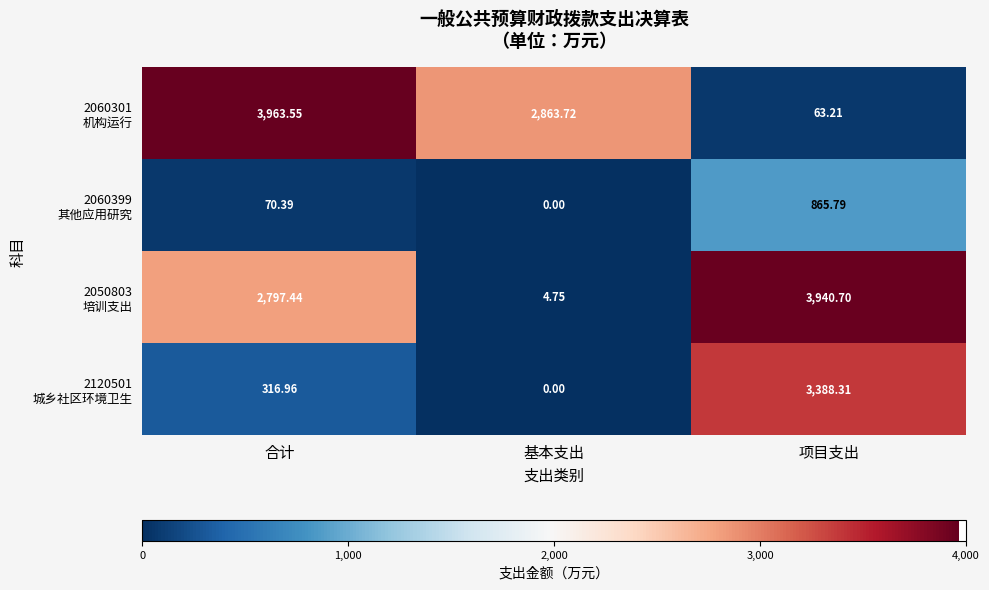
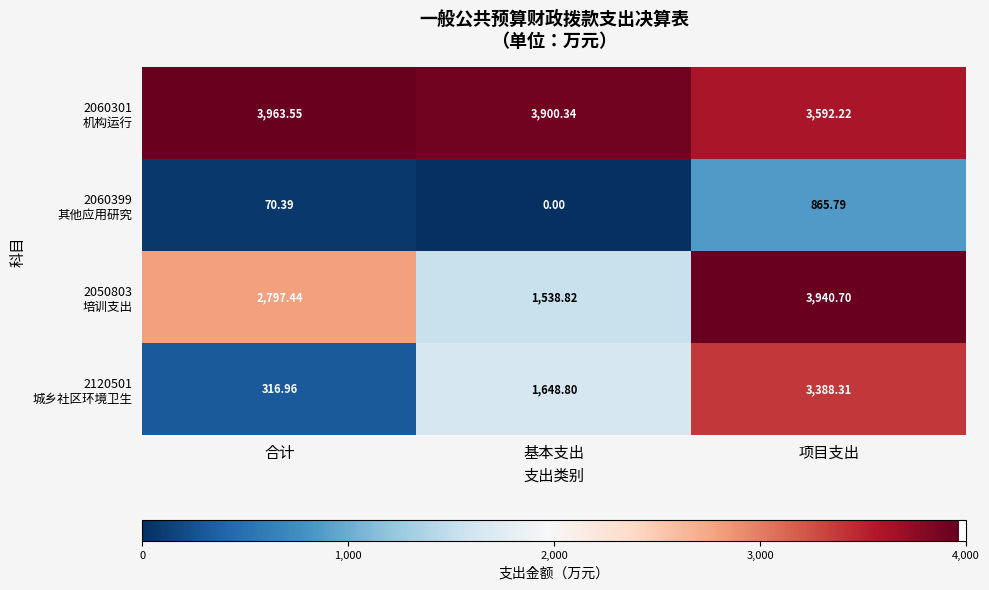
  {
    "2060301 机构运行": {
      "合计": "3,963.55",
-     "基本支出": "2,863.72",
-     "项目支出": "63.21"
+     "基本支出": "3,900.34",
+     "项目支出": "3,592.22"
    },
    "2060399 其他应用研究": {
      "合计": "70.39",
      "基本支出": "0.00",
      "项目支出": "865.79"
    },
    "2050803 培训支出": {
      "合计": "2,797.44",
-     "基本支出": "4.75",
+     "基本支出": "1,538.82",
      "项目支出": "3,940.70"
    },
    "2120501 城乡社区环境卫生": {
      "合计": "316.96",
-     "基本支出": "0.00",
+     "基本支出": "1,648.80",
      "项目支出": "3,388.31"
    }
  }
